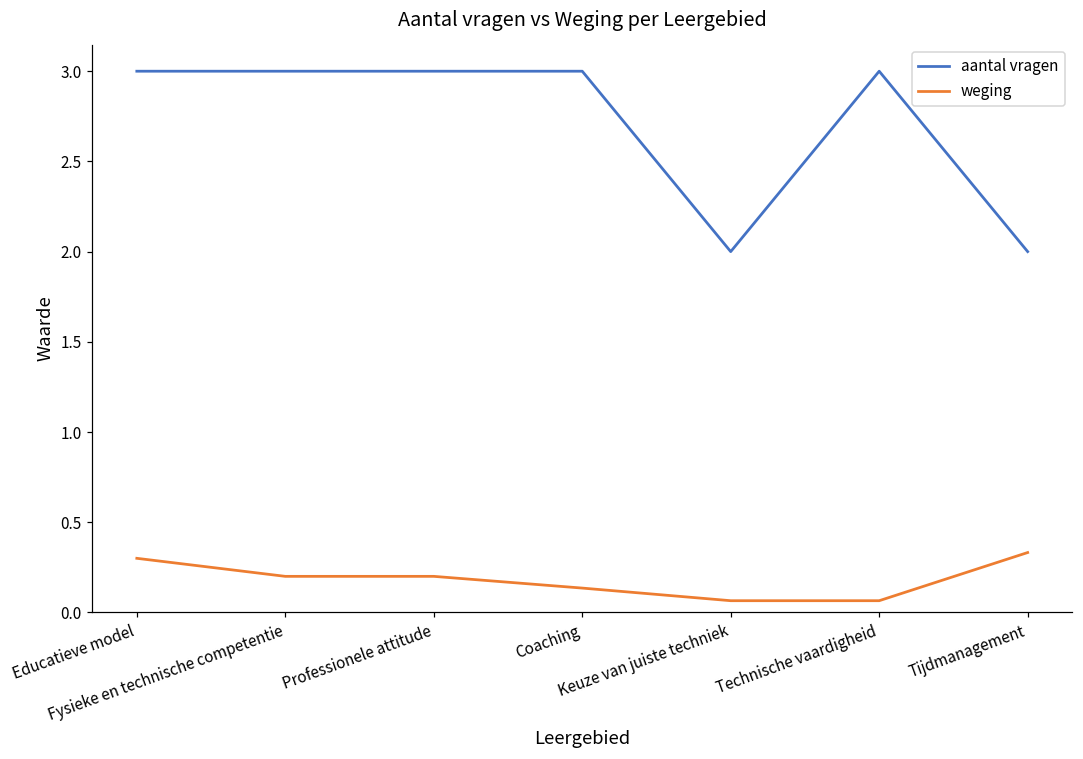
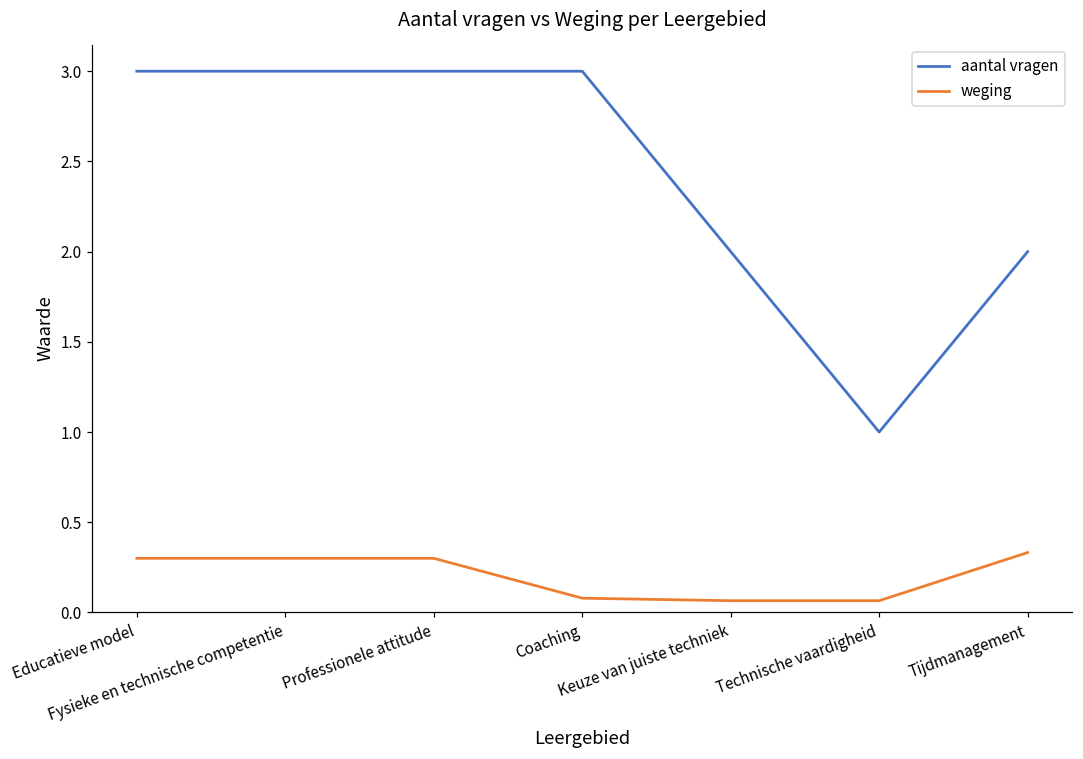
  {
    "aantal vragen": {
      "Educatieve model": 3,
      "Fysieke en technische competentie": 3,
      "Professionele attitude": 3,
      "Coaching": 3,
      "Keuze van juiste techniek": 2,
-     "Technische vaardigheid": 3,
+     "Technische vaardigheid": 1,
      "Tijdmanagement": 2
    },
    "weging": {
      "Educatieve model": 0.30,
-     "Fysieke en technische competentie": 0.2,
-     "Professionele attitude": 0.2,
-     "Coaching": 0.14,
+     "Fysieke en technische competentie": 0.3,
+     "Professionele attitude": 0.3,
+     "Coaching": 0.08,
      "Keuze van juiste techniek": 0.07,
      "Technische vaardigheid": 0.07,
      "Tijdmanagement": 0.33
    }
  }
